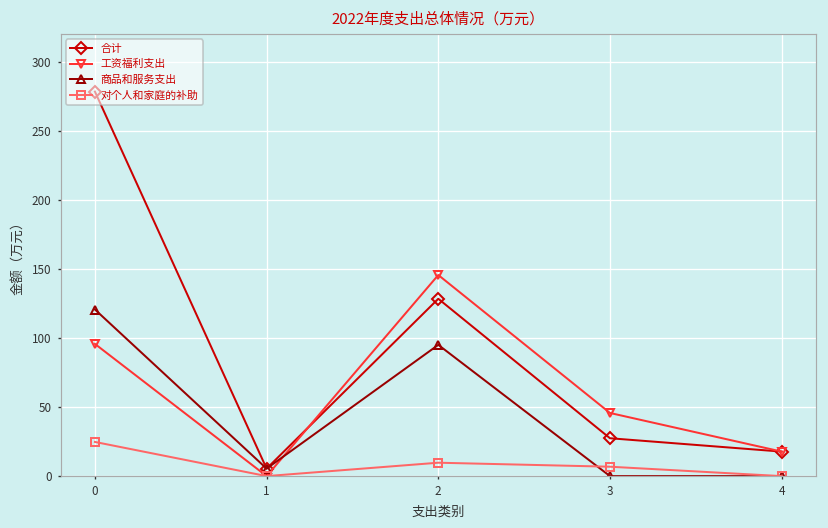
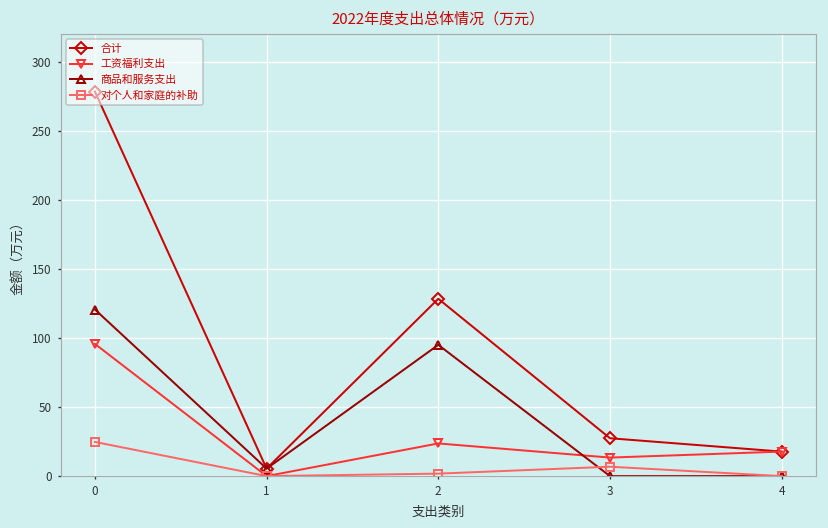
  {
    "工资福利支出": {
      "0": 96,
-     "2": 146,
-     "3": 46
+     "2": 24,
+     "3": 13
    },
    "对个人和家庭的补助": {
      "0": 25,
-     "2": 10,
+     "2": 2,
      "3": 7
    }
  }
